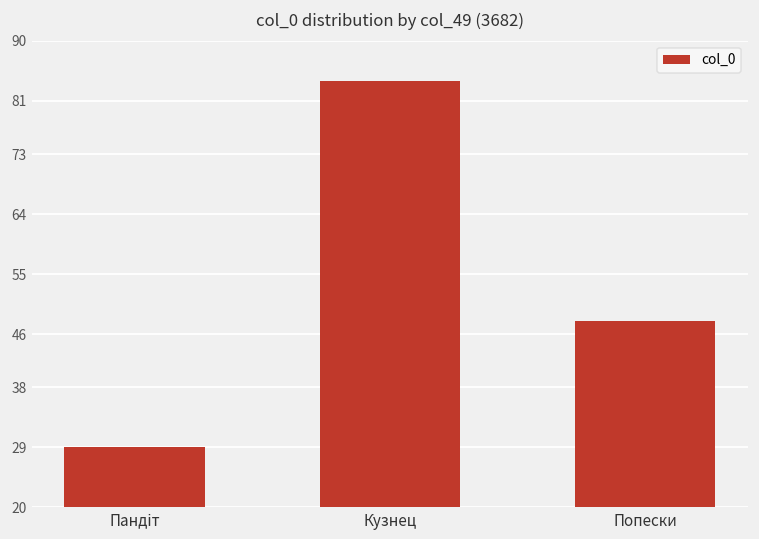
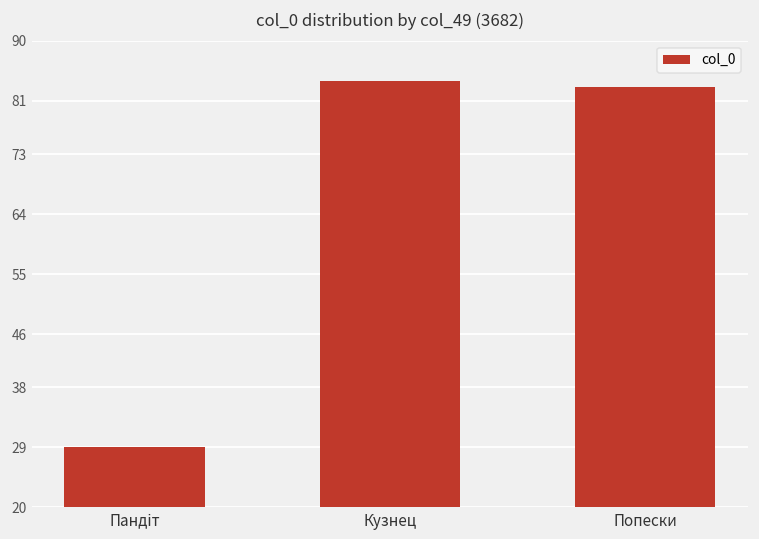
  {
    "Пандіт": 29,
    "Кузнец": 84,
-   "Попески": 48
+   "Попески": 83
  }
